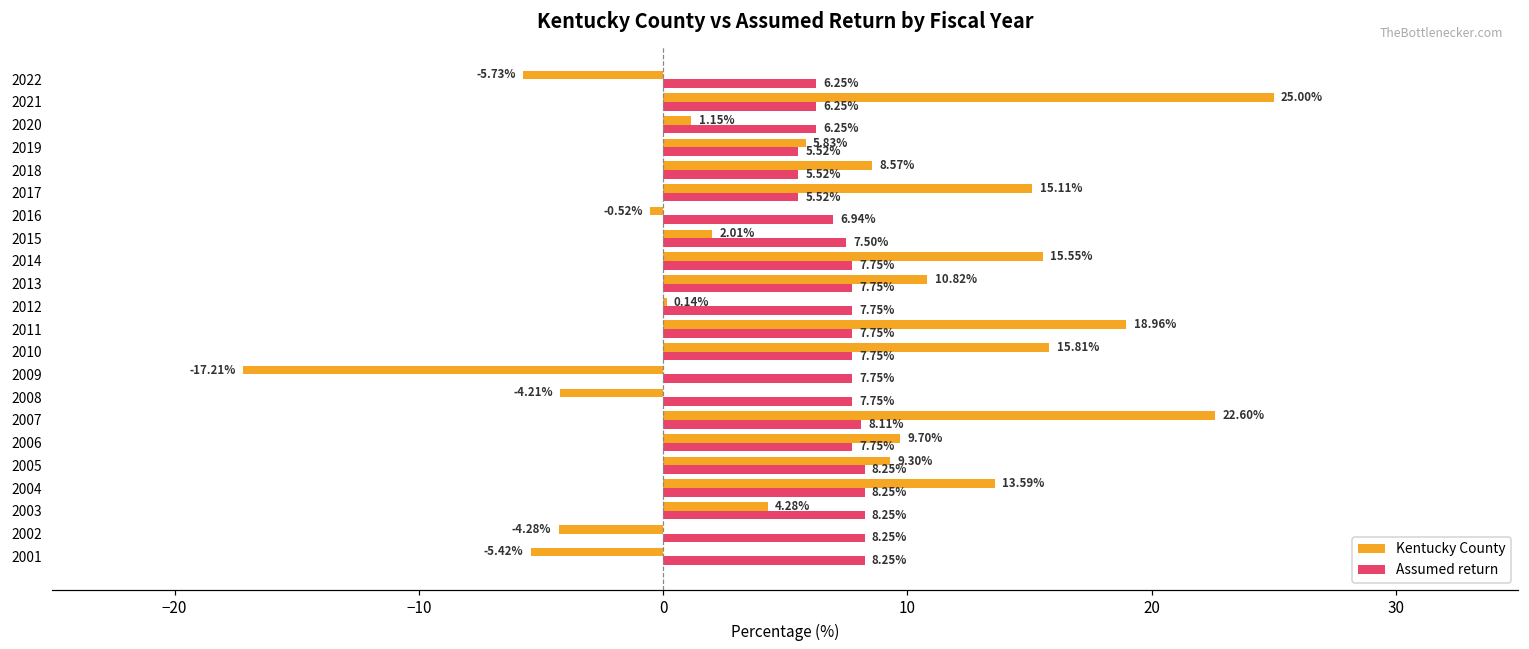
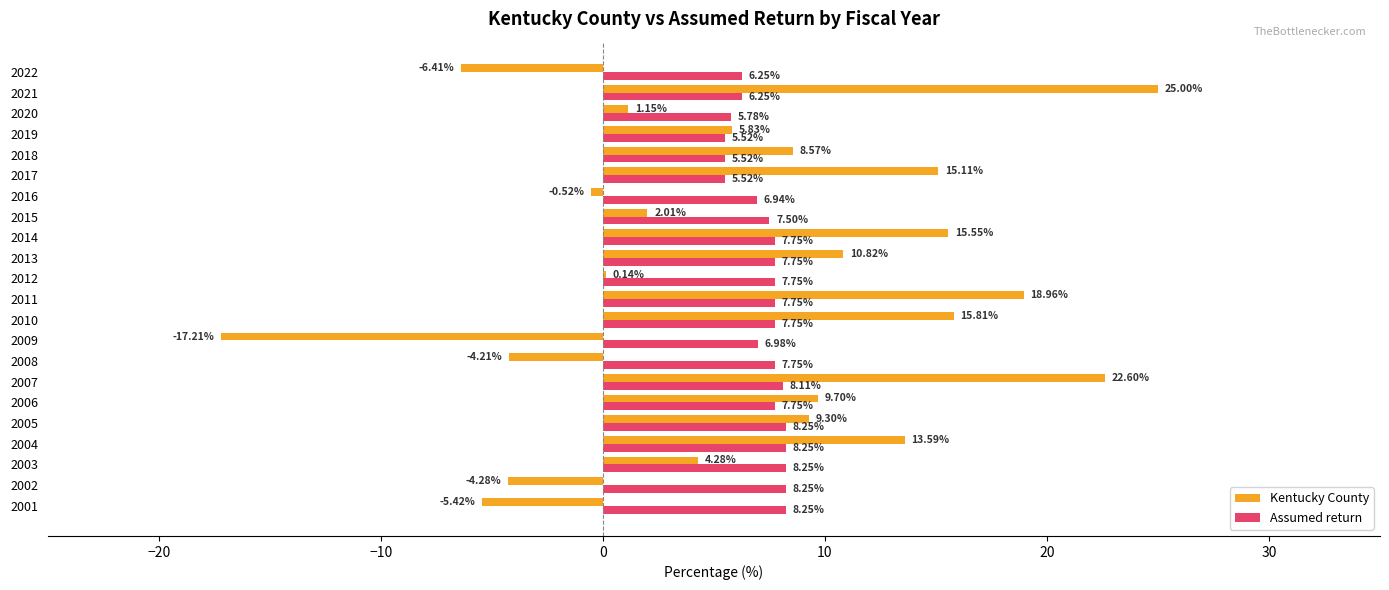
  {
    "Kentucky County": {
-     "2022": "-5.73%",
+     "2022": "-6.41%",
      "2021": "25.00%",
      "2020": "1.15%",
      "2018": "8.57%",
      "2017": "15.11%",
      "2016": "-0.52%",
      "2015": "2.01%",
      "2014": "15.55%",
      "2013": "10.82%",
      "2012": "0.14%",
      "2011": "18.96%",
      "2010": "15.81%",
      "2009": "-17.21%",
      "2008": "-4.21%",
      "2007": "22.60%",
      "2006": "9.70%",
      "2005": "9.30%",
      "2004": "13.59%",
      "2003": "4.28%",
      "2002": "-4.28%",
      "2001": "-5.42%"
    },
    "Assumed return": {
      "2022": "6.25%",
      "2021": "6.25%",
-     "2020": "6.25%",
+     "2020": "5.78%",
      "2018": "5.52%",
      "2017": "5.52%",
      "2016": "6.94%",
      "2015": "7.50%",
      "2014": "7.75%",
      "2013": "7.75%",
      "2012": "7.75%",
      "2011": "7.75%",
      "2010": "7.75%",
-     "2009": "7.75%",
+     "2009": "6.98%",
      "2008": "7.75%",
      "2007": "8.11%",
      "2006": "7.75%",
      "2005": "8.25%",
      "2004": "8.25%",
      "2003": "8.25%",
      "2002": "8.25%",
      "2001": "8.25%"
    }
  }
